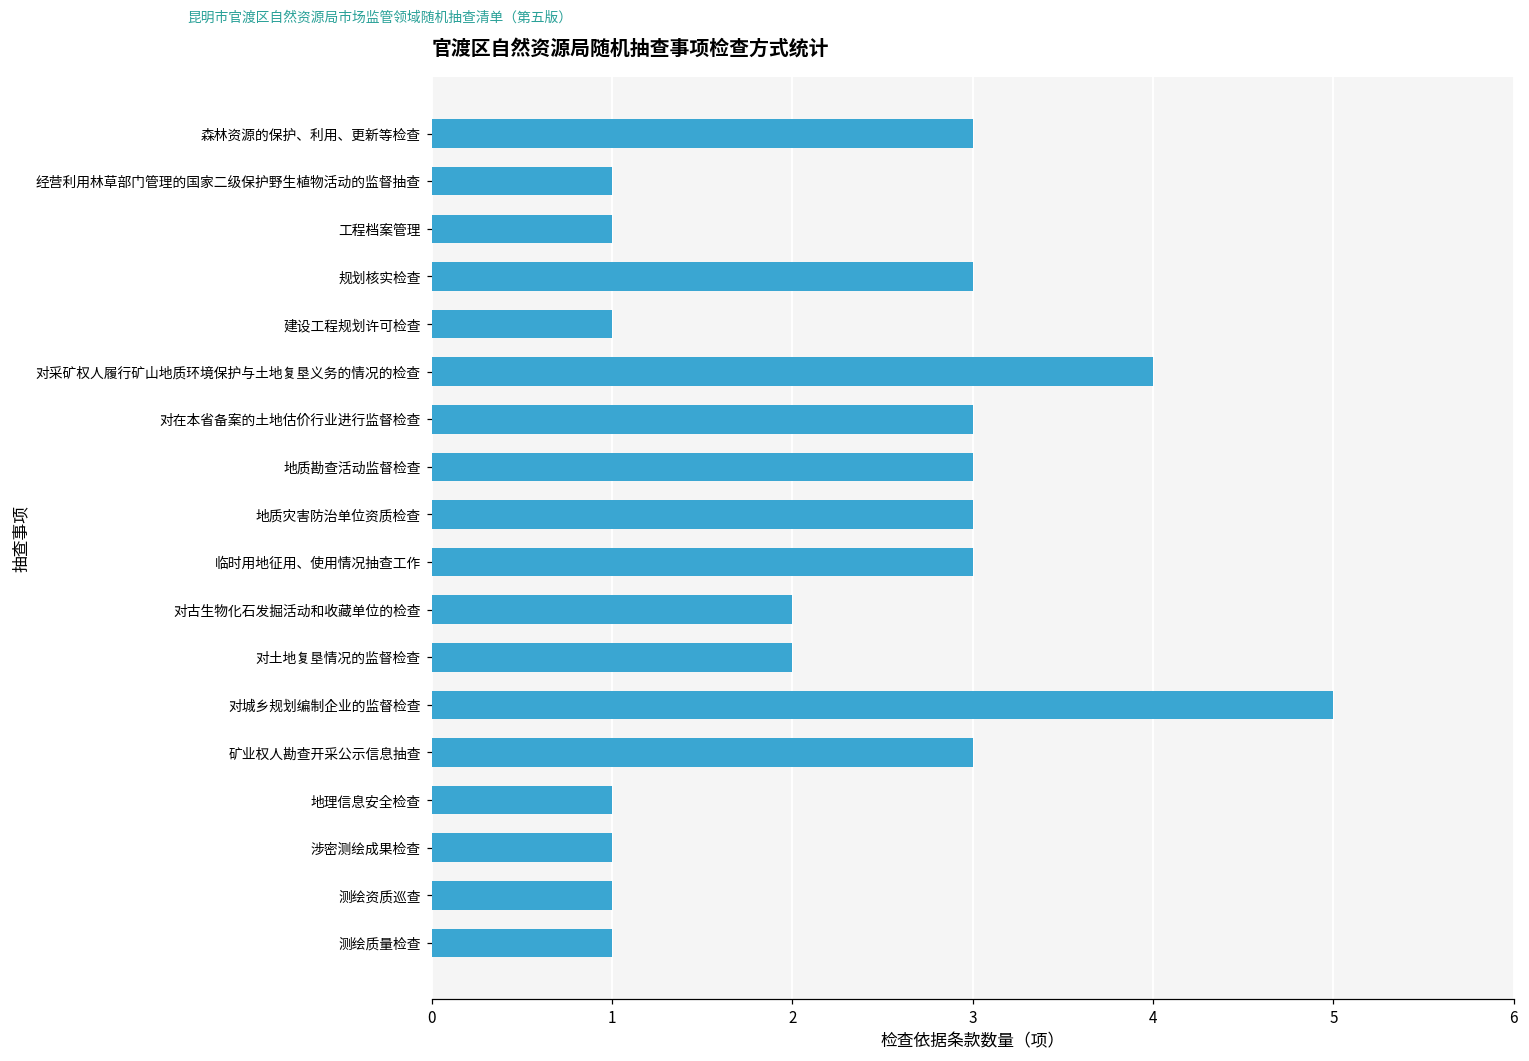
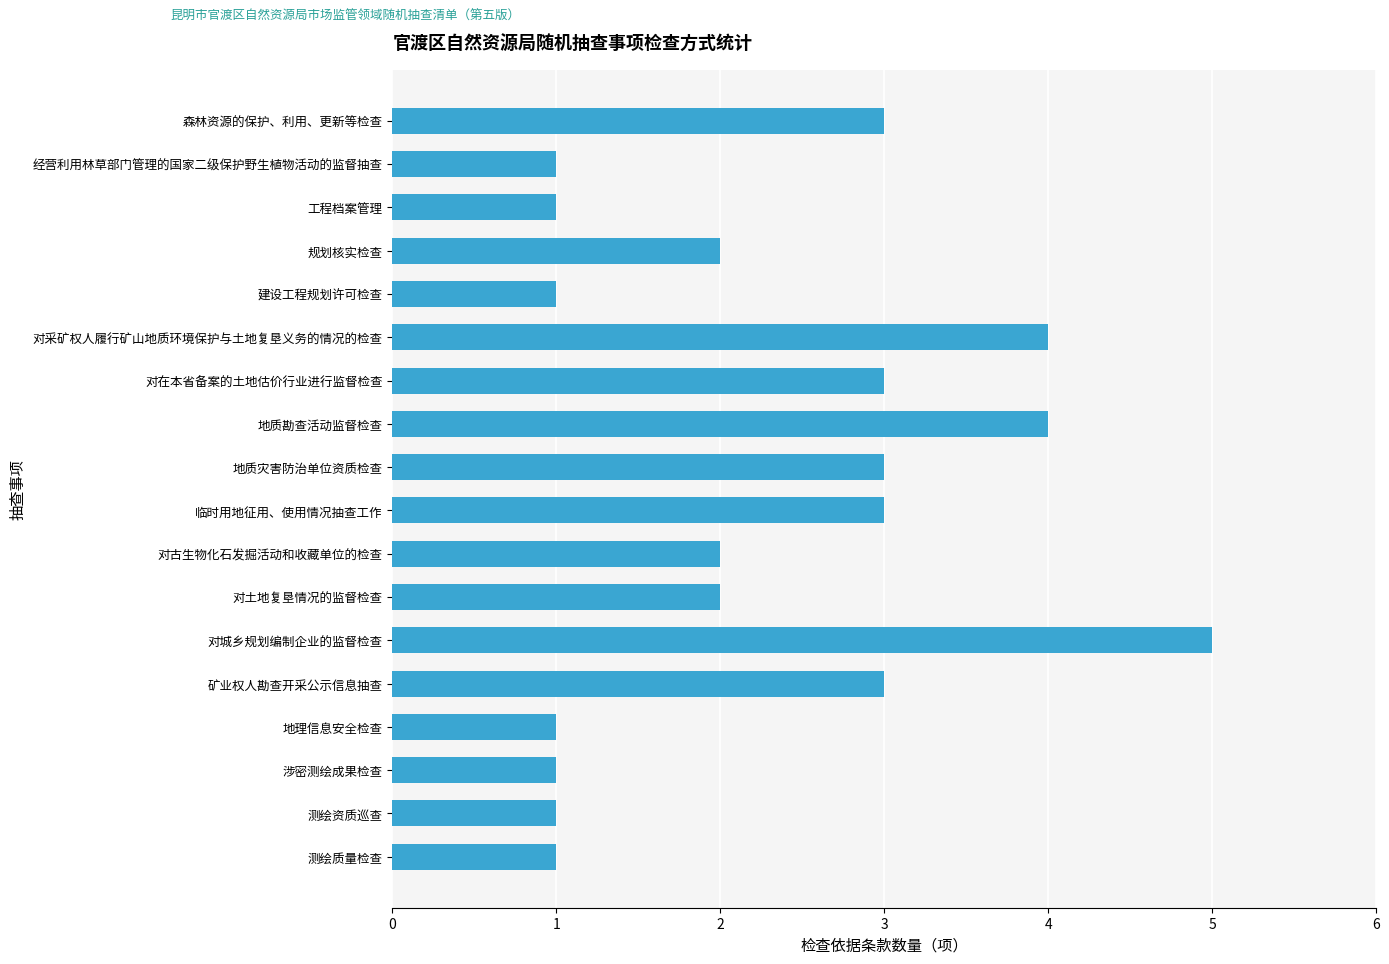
  {
    "森林资源的保护、利用、更新等检查": 3,
    "经营利用林草部门管理的国家二级保护野生植物活动的监督抽查": 1,
    "工程档案管理": 1,
-   "规划核实检查": 3,
+   "规划核实检查": 2,
    "建设工程规划许可检查": 1,
    "对采矿权人履行矿山地质环境保护与土地复垦义务的情况的检查": 4,
    "对在本省备案的土地估价行业进行监督检查": 3,
-   "地质勘查活动监督检查": 3,
+   "地质勘查活动监督检查": 4,
    "地质灾害防治单位资质检查": 3,
    "临时用地征用、使用情况抽查工作": 3,
    "对古生物化石发掘活动和收藏单位的检查": 2,
    "对土地复垦情况的监督检查": 2,
    "对城乡规划编制企业的监督检查": 5,
    "矿业权人勘查开采公示信息抽查": 3,
    "地理信息安全检查": 1,
    "涉密测绘成果检查": 1,
    "测绘资质巡查": 1,
    "测绘质量检查": 1
  }
